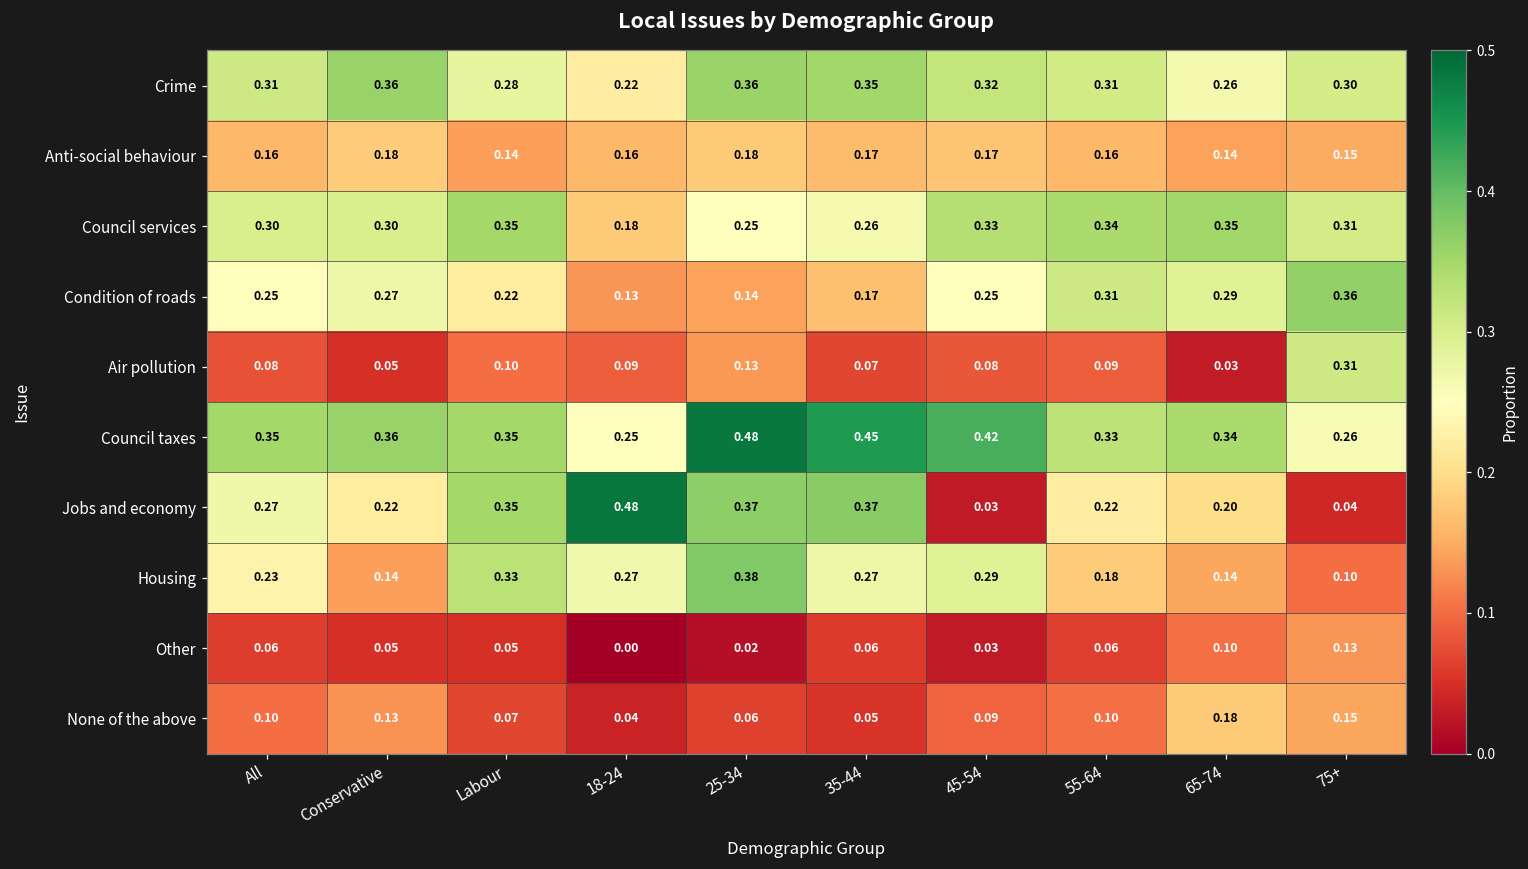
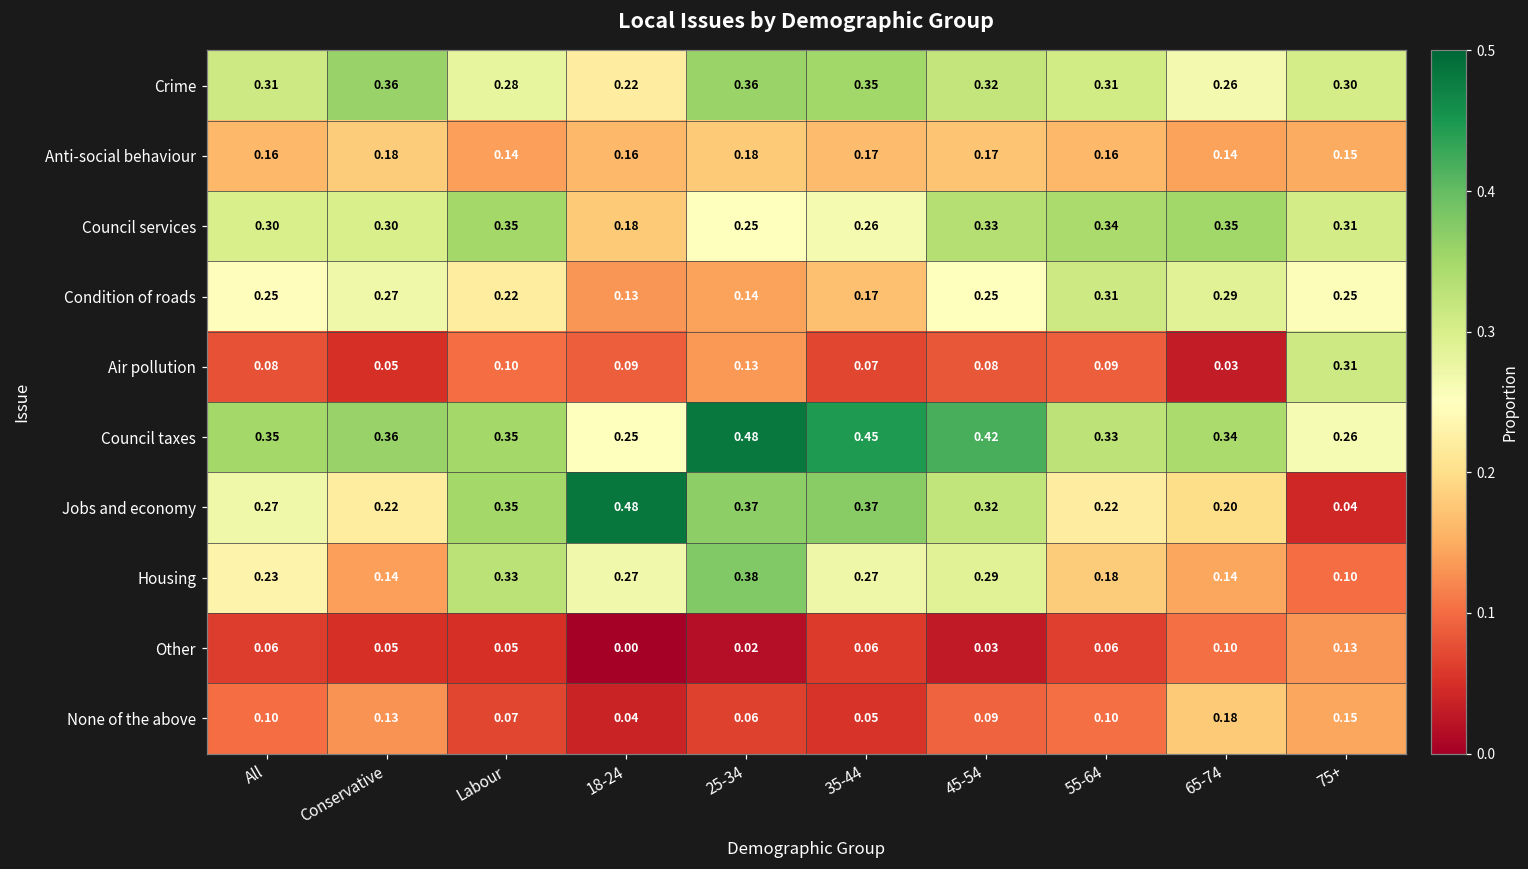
  {
    "Crime": {
      "All": 0.31,
      "Conservative": 0.36,
      "Labour": 0.28,
      "18-24": 0.22,
      "25-34": 0.36,
      "35-44": 0.35,
      "45-54": 0.32,
      "55-64": 0.31,
      "65-74": 0.26,
      "75+": 0.30
    },
    "Anti-social behaviour": {
      "All": 0.16,
      "Conservative": 0.18,
      "Labour": 0.14,
      "18-24": 0.16,
      "25-34": 0.18,
      "35-44": 0.17,
      "45-54": 0.17,
      "55-64": 0.16,
      "65-74": 0.14,
      "75+": 0.15
    },
    "Council services": {
      "All": 0.30,
      "Conservative": 0.30,
      "Labour": 0.35,
      "18-24": 0.18,
      "25-34": 0.25,
      "35-44": 0.26,
      "45-54": 0.33,
      "55-64": 0.34,
      "65-74": 0.35,
      "75+": 0.31
    },
    "Condition of roads": {
      "All": 0.25,
      "Conservative": 0.27,
      "Labour": 0.22,
      "18-24": 0.13,
      "25-34": 0.14,
      "35-44": 0.17,
      "45-54": 0.25,
      "55-64": 0.31,
      "65-74": 0.29,
-     "75+": 0.36
+     "75+": 0.25
    },
    "Air pollution": {
      "All": 0.08,
      "Conservative": 0.05,
      "Labour": 0.10,
      "18-24": 0.09,
      "25-34": 0.13,
      "35-44": 0.07,
      "45-54": 0.08,
      "55-64": 0.09,
      "65-74": 0.03,
      "75+": 0.31
    },
    "Council taxes": {
      "All": 0.35,
      "Conservative": 0.36,
      "Labour": 0.35,
      "18-24": 0.25,
      "25-34": 0.48,
      "35-44": 0.45,
      "45-54": 0.42,
      "55-64": 0.33,
      "65-74": 0.34,
      "75+": 0.26
    },
    "Jobs and economy": {
      "All": 0.27,
      "Conservative": 0.22,
      "Labour": 0.35,
      "18-24": 0.48,
      "25-34": 0.37,
      "35-44": 0.37,
-     "45-54": 0.03,
+     "45-54": 0.32,
      "55-64": 0.22,
      "65-74": 0.20,
      "75+": 0.04
    },
    "Housing": {
      "All": 0.23,
      "Conservative": 0.14,
      "Labour": 0.33,
      "18-24": 0.27,
      "25-34": 0.38,
      "35-44": 0.27,
      "45-54": 0.29,
      "55-64": 0.18,
      "65-74": 0.14,
      "75+": 0.10
    },
    "Other": {
      "All": 0.06,
      "Conservative": 0.05,
      "Labour": 0.05,
      "18-24": 0.00,
      "25-34": 0.02,
      "35-44": 0.06,
      "45-54": 0.03,
      "55-64": 0.06,
      "65-74": 0.10,
      "75+": 0.13
    },
    "None of the above": {
      "All": 0.10,
      "Conservative": 0.13,
      "Labour": 0.07,
      "18-24": 0.04,
      "25-34": 0.06,
      "35-44": 0.05,
      "45-54": 0.09,
      "55-64": 0.10,
      "65-74": 0.18,
      "75+": 0.15
    }
  }
